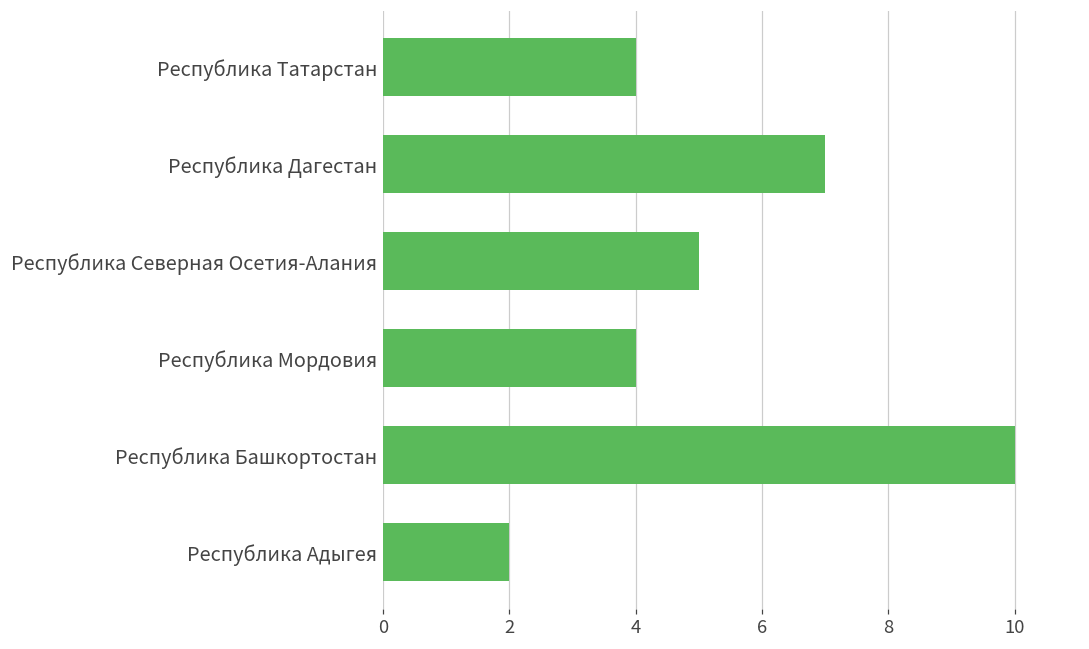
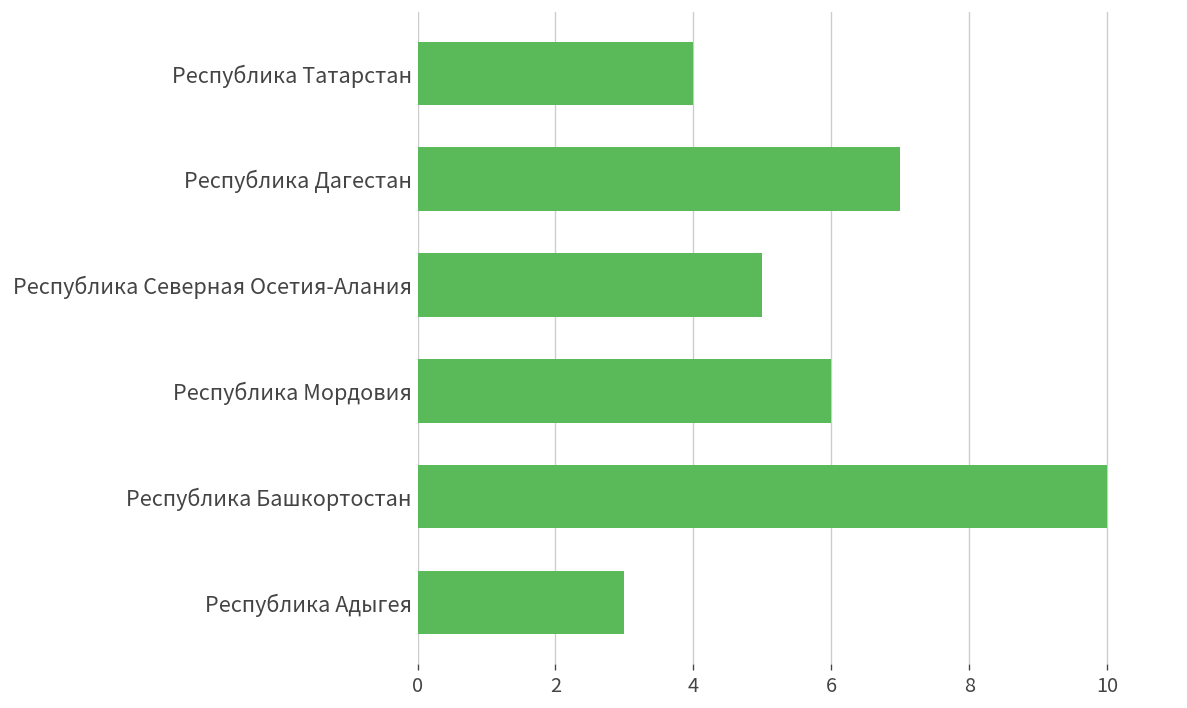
  {
    "Республика Татарстан": 4,
    "Республика Дагестан": 7,
    "Республика Северная Осетия-Алания": 5,
-   "Республика Мордовия": 4,
+   "Республика Мордовия": 6,
    "Республика Башкортостан": 10,
-   "Республика Адыгея": 2
+   "Республика Адыгея": 3
  }
